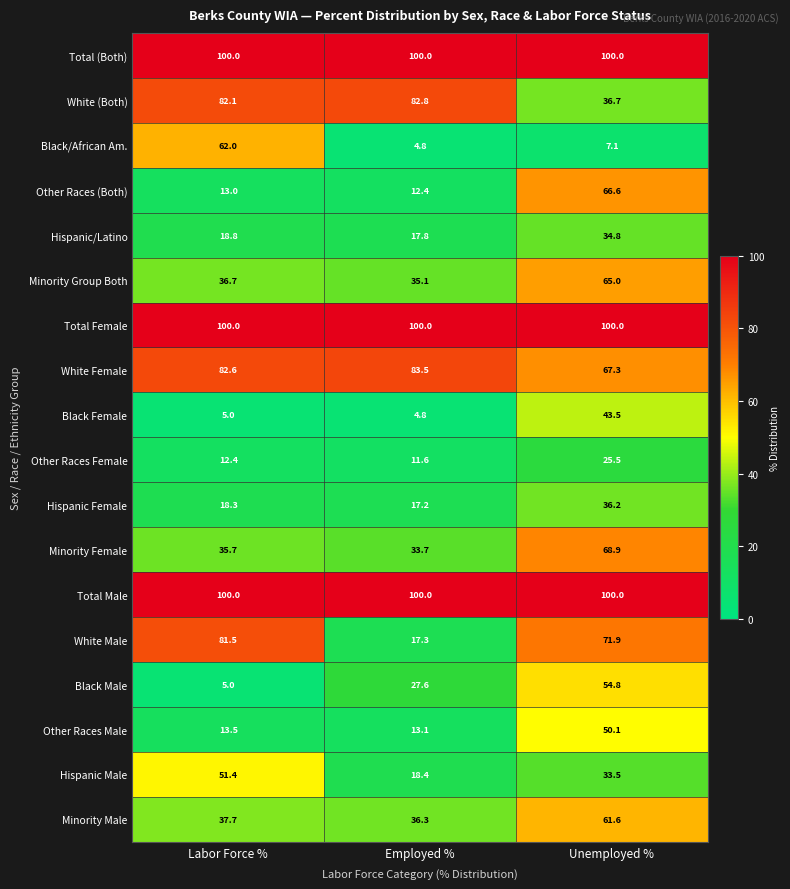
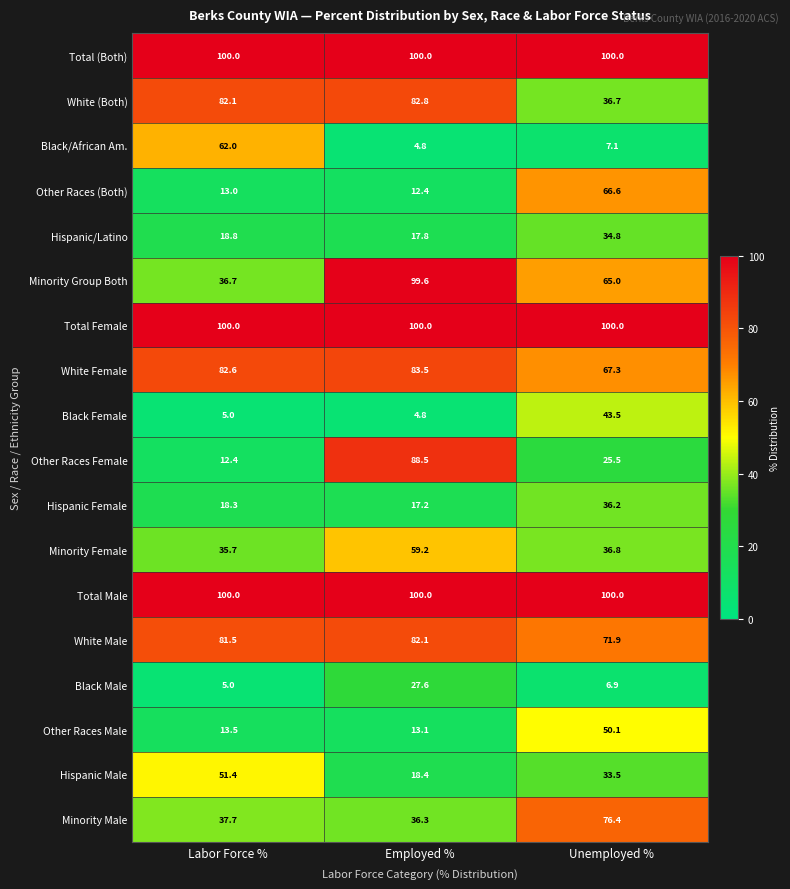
  {
    "Total (Both)": {
      "Labor Force %": 100.0,
      "Employed %": 100.0,
      "Unemployed %": 100.0
    },
    "White (Both)": {
      "Labor Force %": 82.1,
      "Employed %": 82.8,
      "Unemployed %": 36.7
    },
    "Black/African Am.": {
      "Labor Force %": 62.0,
      "Employed %": 4.8,
      "Unemployed %": 7.1
    },
    "Other Races (Both)": {
      "Labor Force %": 13.0,
      "Employed %": 12.4,
      "Unemployed %": 66.6
    },
    "Hispanic/Latino": {
      "Labor Force %": 18.8,
      "Employed %": 17.8,
      "Unemployed %": 34.8
    },
    "Minority Group Both": {
      "Labor Force %": 36.7,
-     "Employed %": 35.1,
+     "Employed %": 99.6,
      "Unemployed %": 65.0
    },
    "Total Female": {
      "Labor Force %": 100.0,
      "Employed %": 100.0,
      "Unemployed %": 100.0
    },
    "White Female": {
      "Labor Force %": 82.6,
      "Employed %": 83.5,
      "Unemployed %": 67.3
    },
    "Black Female": {
      "Labor Force %": 5.0,
      "Employed %": 4.8,
      "Unemployed %": 43.5
    },
    "Other Races Female": {
      "Labor Force %": 12.4,
-     "Employed %": 11.6,
+     "Employed %": 88.5,
      "Unemployed %": 25.5
    },
    "Hispanic Female": {
      "Labor Force %": 18.3,
      "Employed %": 17.2,
      "Unemployed %": 36.2
    },
    "Minority Female": {
      "Labor Force %": 35.7,
-     "Employed %": 33.7,
-     "Unemployed %": 68.9
+     "Employed %": 59.2,
+     "Unemployed %": 36.8
    },
    "Total Male": {
      "Labor Force %": 100.0,
      "Employed %": 100.0,
      "Unemployed %": 100.0
    },
    "White Male": {
      "Labor Force %": 81.5,
-     "Employed %": 17.3,
+     "Employed %": 82.1,
      "Unemployed %": 71.9
    },
    "Black Male": {
      "Labor Force %": 5.0,
      "Employed %": 27.6,
-     "Unemployed %": 54.8
+     "Unemployed %": 6.9
    },
    "Other Races Male": {
      "Labor Force %": 13.5,
      "Employed %": 13.1,
      "Unemployed %": 50.1
    },
    "Hispanic Male": {
      "Labor Force %": 51.4,
      "Employed %": 18.4,
      "Unemployed %": 33.5
    },
    "Minority Male": {
      "Labor Force %": 37.7,
      "Employed %": 36.3,
-     "Unemployed %": 61.6
+     "Unemployed %": 76.4
    }
  }
